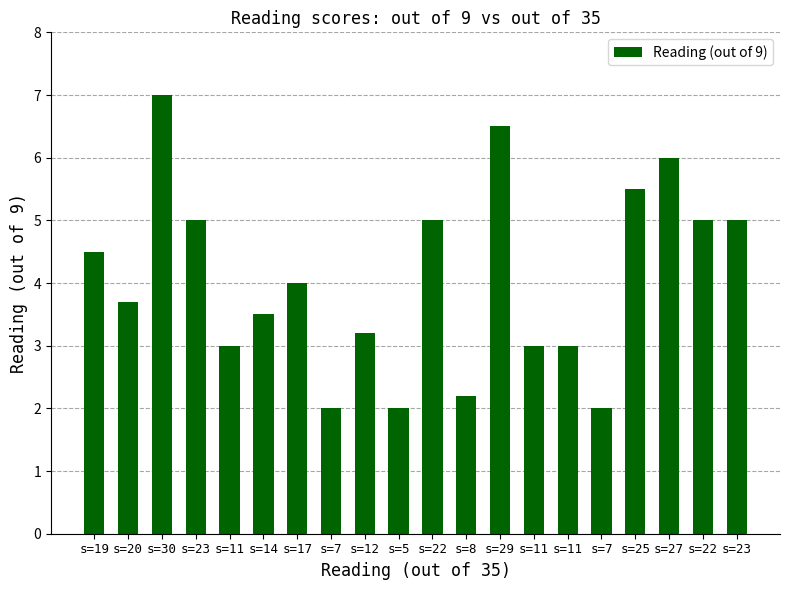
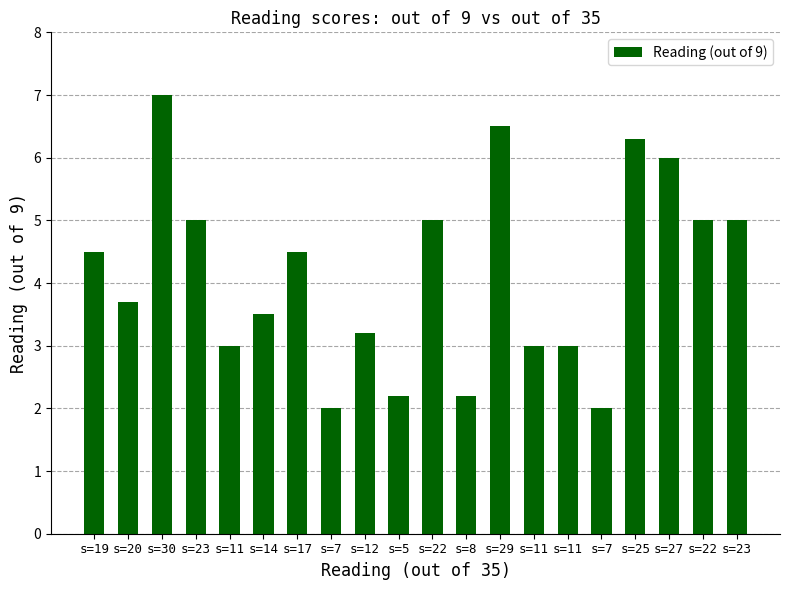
  {
    "s=19": 4.5,
    "s=20": 3.7,
    "s=30": 7.0,
    "s=14": 3.5,
-   "s=17": 4.0,
+   "s=17": 4.5,
    "s=12": 3.2,
-   "s=5": 2.0,
+   "s=5": 2.2,
    "s=8": 2.2,
    "s=29": 6.5,
-   "s=25": 5.5,
+   "s=25": 6.3,
    "s=27": 6.0
  }
